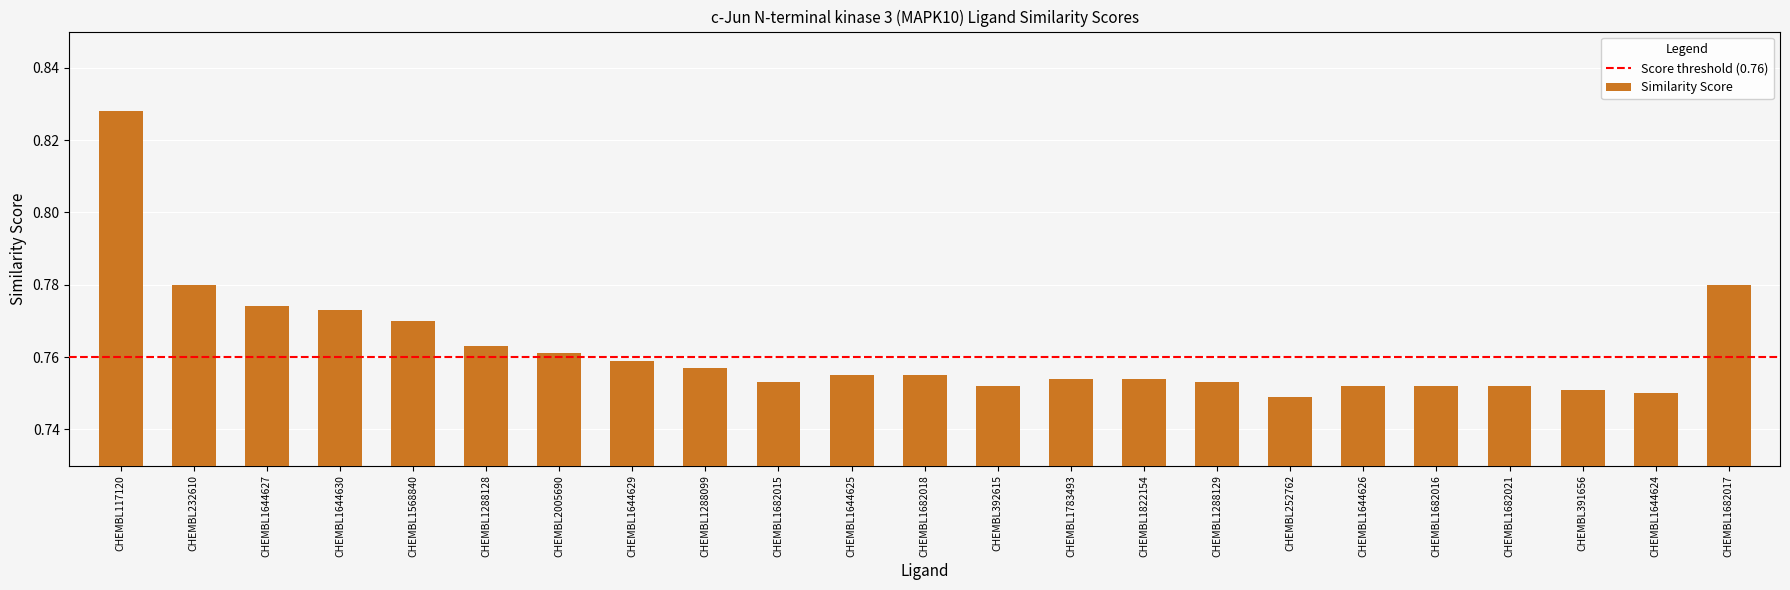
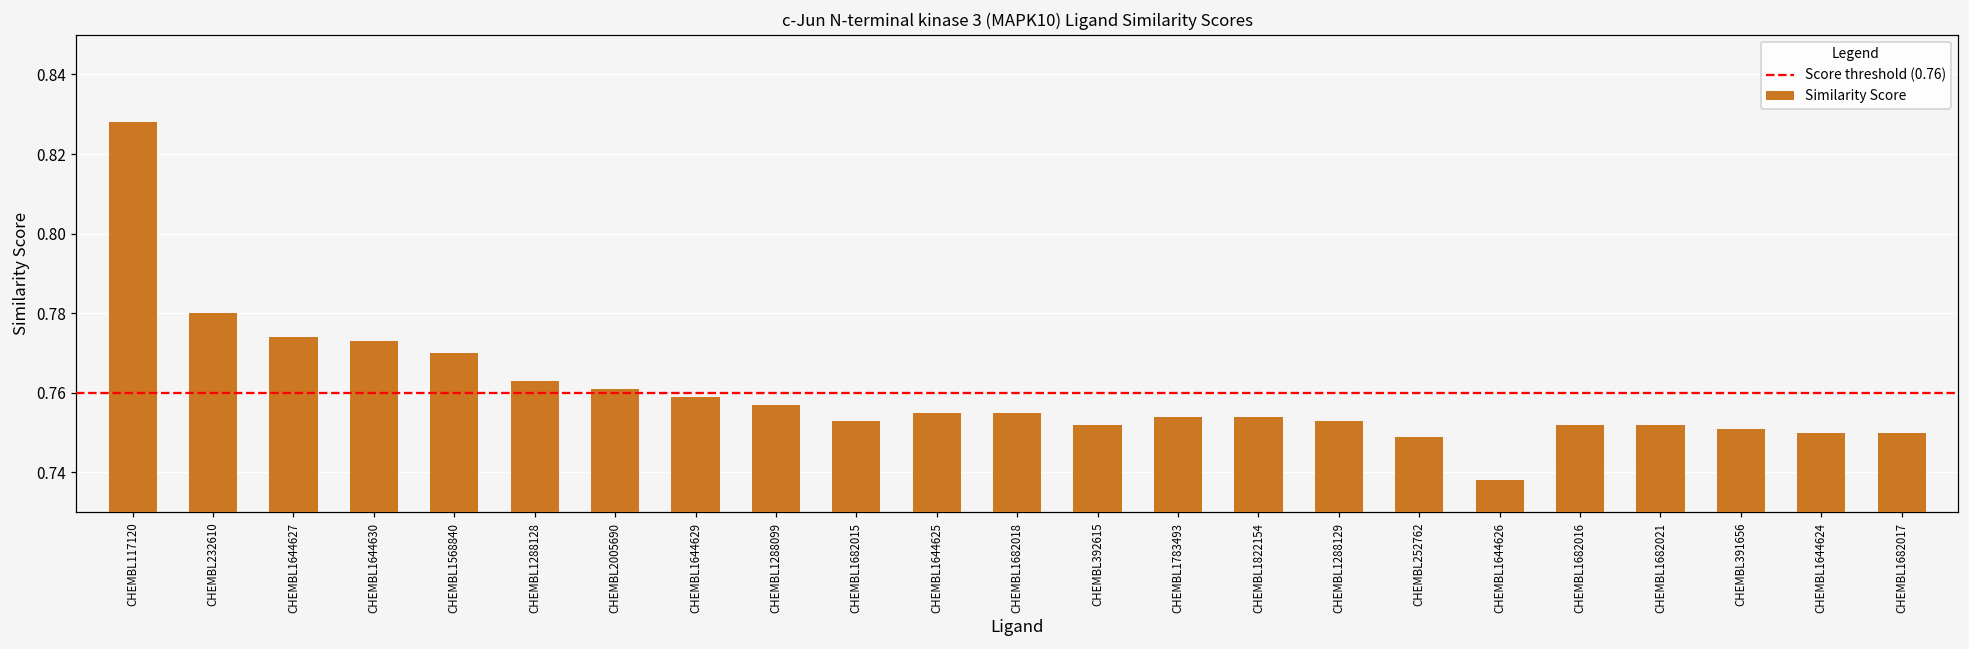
  {
    "CHEMBL117120": 0.828,
    "CHEMBL232610": 0.780,
    "CHEMBL1644627": 0.774,
    "CHEMBL1644630": 0.773,
    "CHEMBL1568840": 0.770,
    "CHEMBL1288128": 0.763,
    "CHEMBL2005690": 0.761,
    "CHEMBL1644629": 0.759,
    "CHEMBL1288099": 0.757,
    "CHEMBL1682015": 0.753,
    "CHEMBL1644625": 0.755,
    "CHEMBL1682018": 0.755,
    "CHEMBL392615": 0.752,
    "CHEMBL1783493": 0.754,
    "CHEMBL1822154": 0.754,
    "CHEMBL1288129": 0.753,
    "CHEMBL252762": 0.749,
-   "CHEMBL1644626": 0.752,
+   "CHEMBL1644626": 0.738,
    "CHEMBL1682016": 0.752,
    "CHEMBL1682021": 0.752,
    "CHEMBL391656": 0.751,
    "CHEMBL1644624": 0.750,
-   "CHEMBL1682017": 0.78
+   "CHEMBL1682017": 0.75
  }
